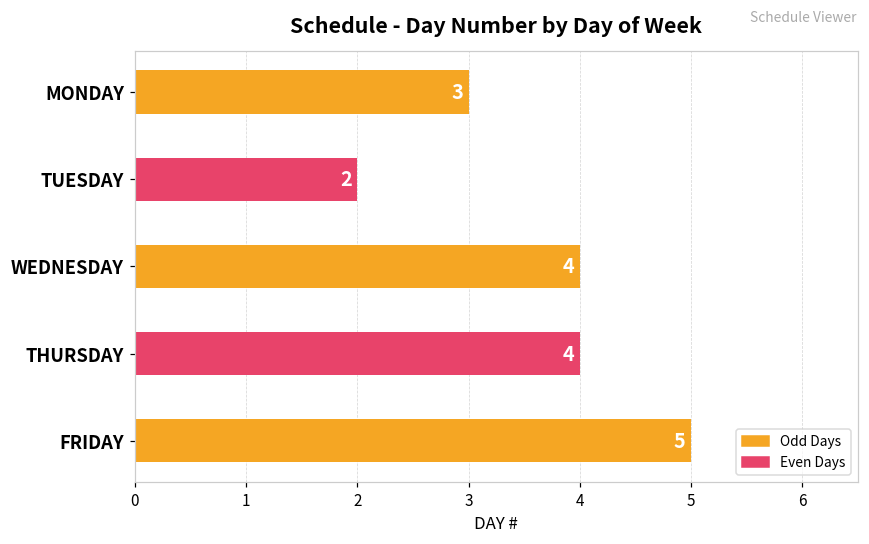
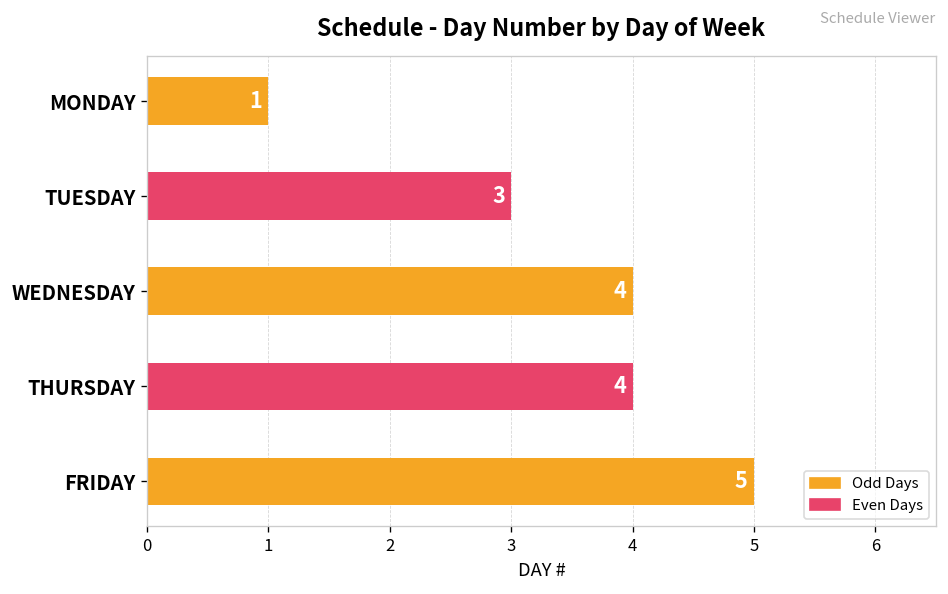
  {
-   "MONDAY": 3,
-   "TUESDAY": 2,
+   "MONDAY": 1,
+   "TUESDAY": 3,
    "WEDNESDAY": 4,
    "THURSDAY": 4,
    "FRIDAY": 5
  }
